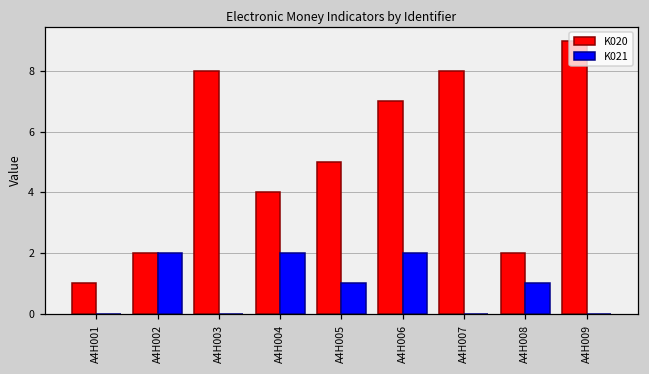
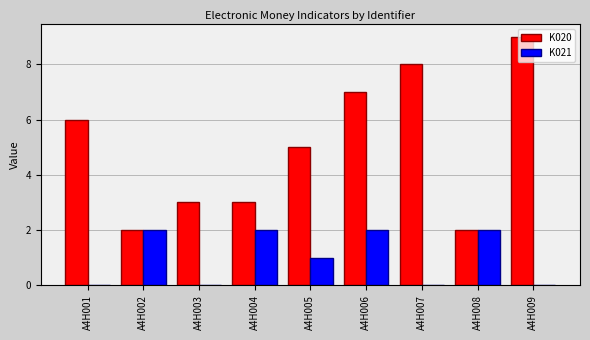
  {
    "K020": {
-     "A4H001": 1,
+     "A4H001": 6,
      "A4H002": 2,
-     "A4H003": 8,
-     "A4H004": 4,
+     "A4H003": 3,
+     "A4H004": 3,
      "A4H005": 5,
      "A4H006": 7,
      "A4H007": 8,
      "A4H008": 2
    },
    "K021": {
      "A4H001": 0,
      "A4H002": 2,
      "A4H003": 0,
      "A4H004": 2,
      "A4H005": 1,
      "A4H006": 2,
      "A4H007": 0,
-     "A4H008": 1,
+     "A4H008": 2,
      "A4H009": 0
    }
  }
